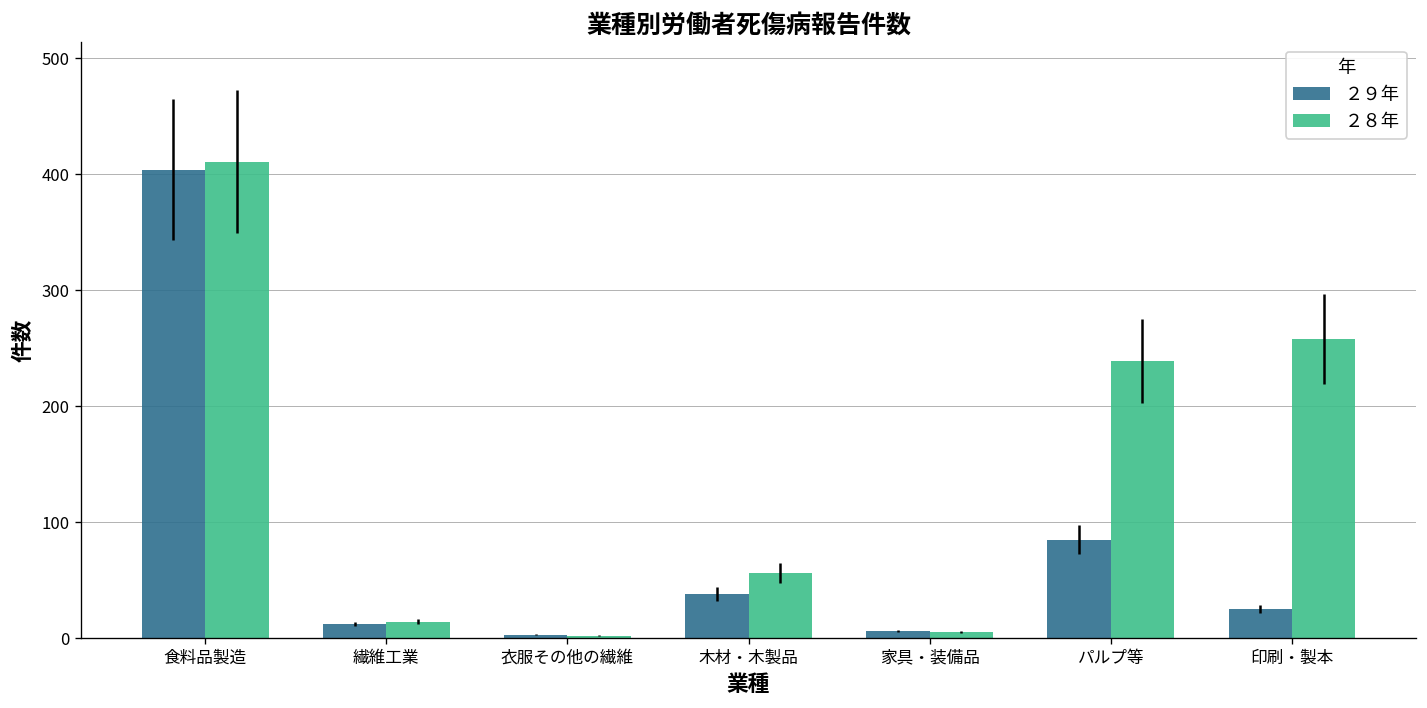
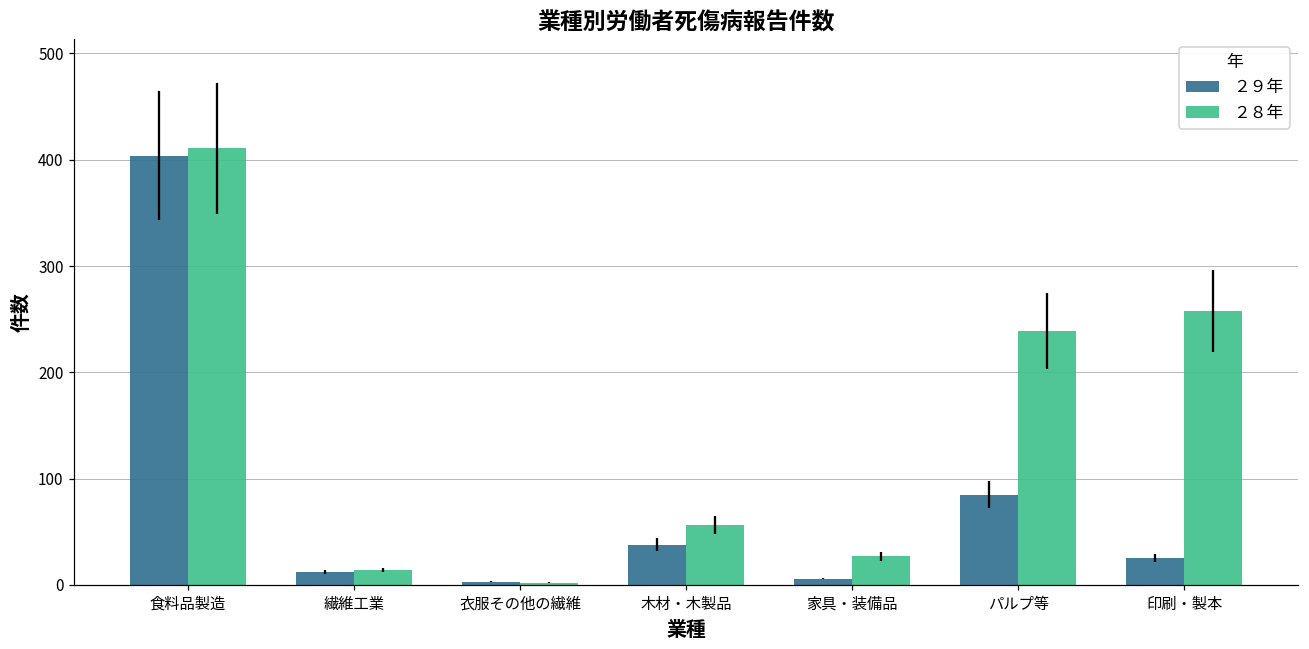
  {
    "２９年": {
      "食料品製造": 400,
      "繊維工業": 10,
      "衣服その他の繊維": 0,
      "木材・木製品": 40,
      "家具・装備品": 10,
      "パルプ等": 90,
      "印刷・製本": 30
    },
    "２８年": {
      "食料品製造": 410,
      "繊維工業": 10,
      "木材・木製品": 60,
-     "家具・装備品": 10,
+     "家具・装備品": 30,
      "パルプ等": 240,
      "印刷・製本": 260
    }
  }
